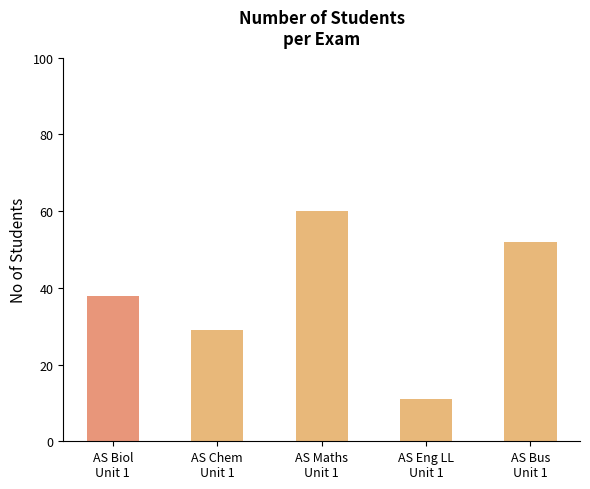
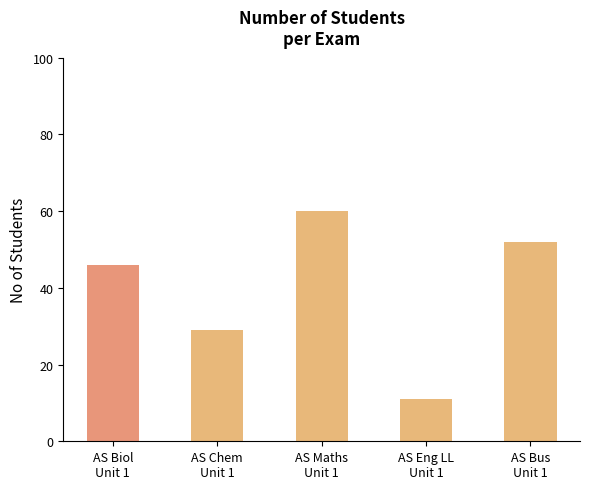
  {
-   "AS Biol Unit 1": 38,
+   "AS Biol Unit 1": 46,
    "AS Chem Unit 1": 29,
    "AS Maths Unit 1": 60,
    "AS Eng LL Unit 1": 11,
    "AS Bus Unit 1": 52
  }
